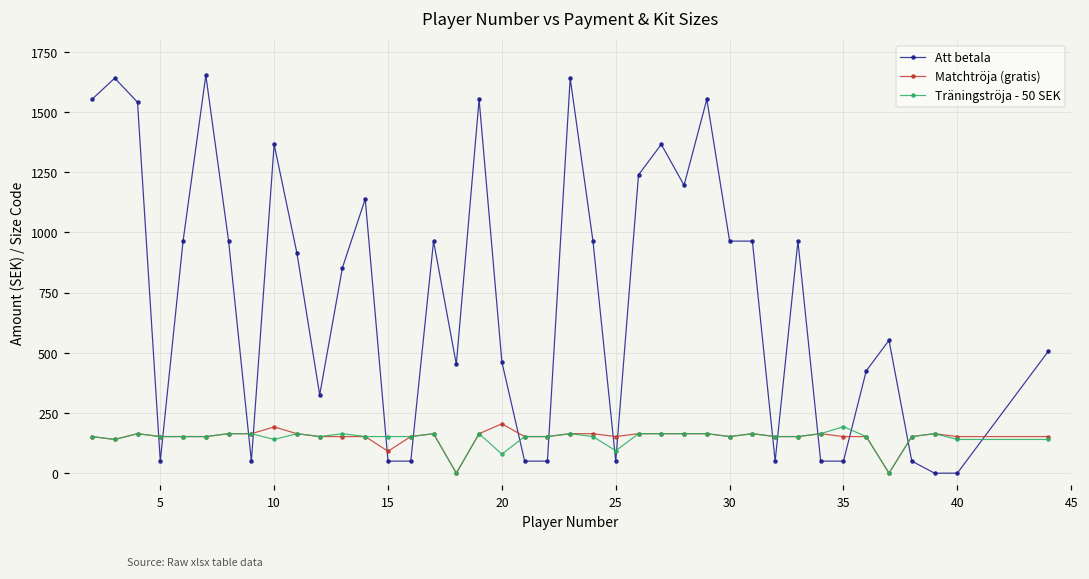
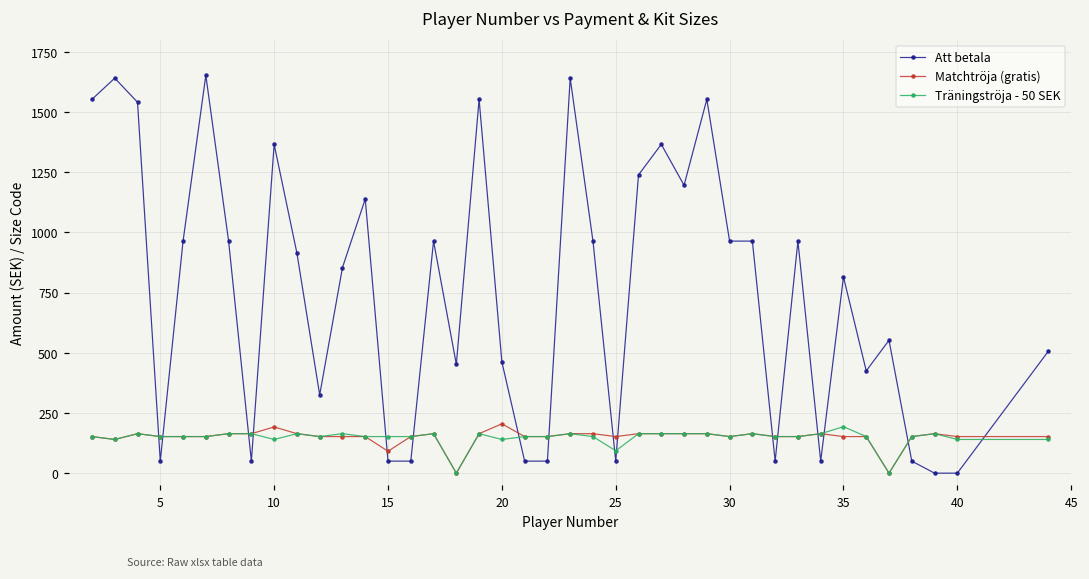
  {
    "Att betala": {
      "5": 50,
      "10": 1370,
      "15": 50,
      "20": 460,
      "25": 50,
      "30": 960,
-     "35": 50,
+     "35": 820,
      "40": 0
    },
    "Matchtröja (gratis)": {
      "10": 190,
      "15": 90,
      "20": 210,
      "25": 150,
      "35": 150,
      "40": 150
    },
    "Träningströja - 50 SEK": {
      "10": 140,
      "15": 150,
-     "20": 80,
+     "20": 140,
      "25": 90,
      "35": 190,
      "40": 140
    }
  }
